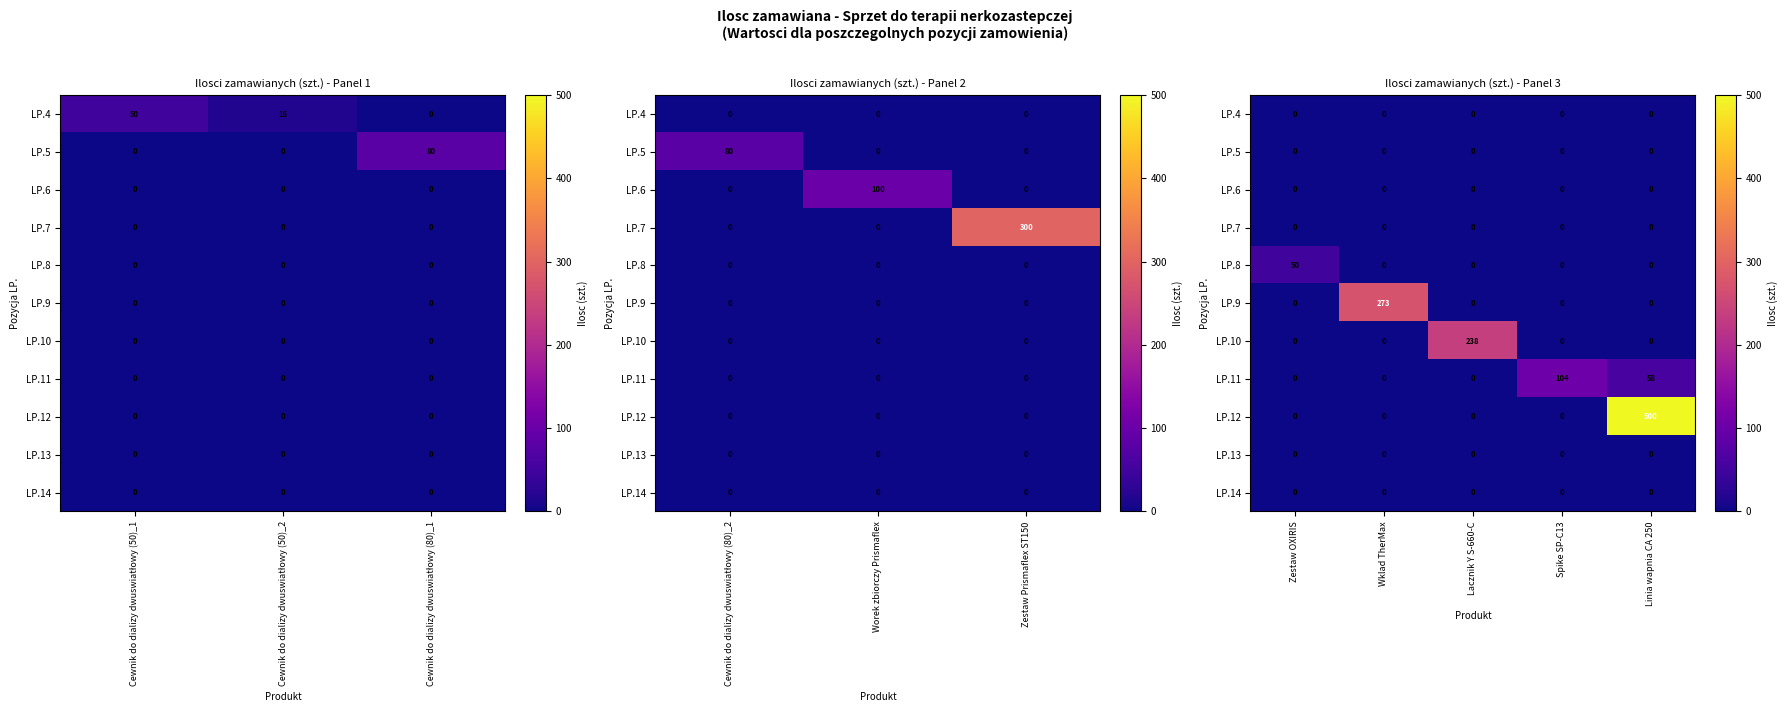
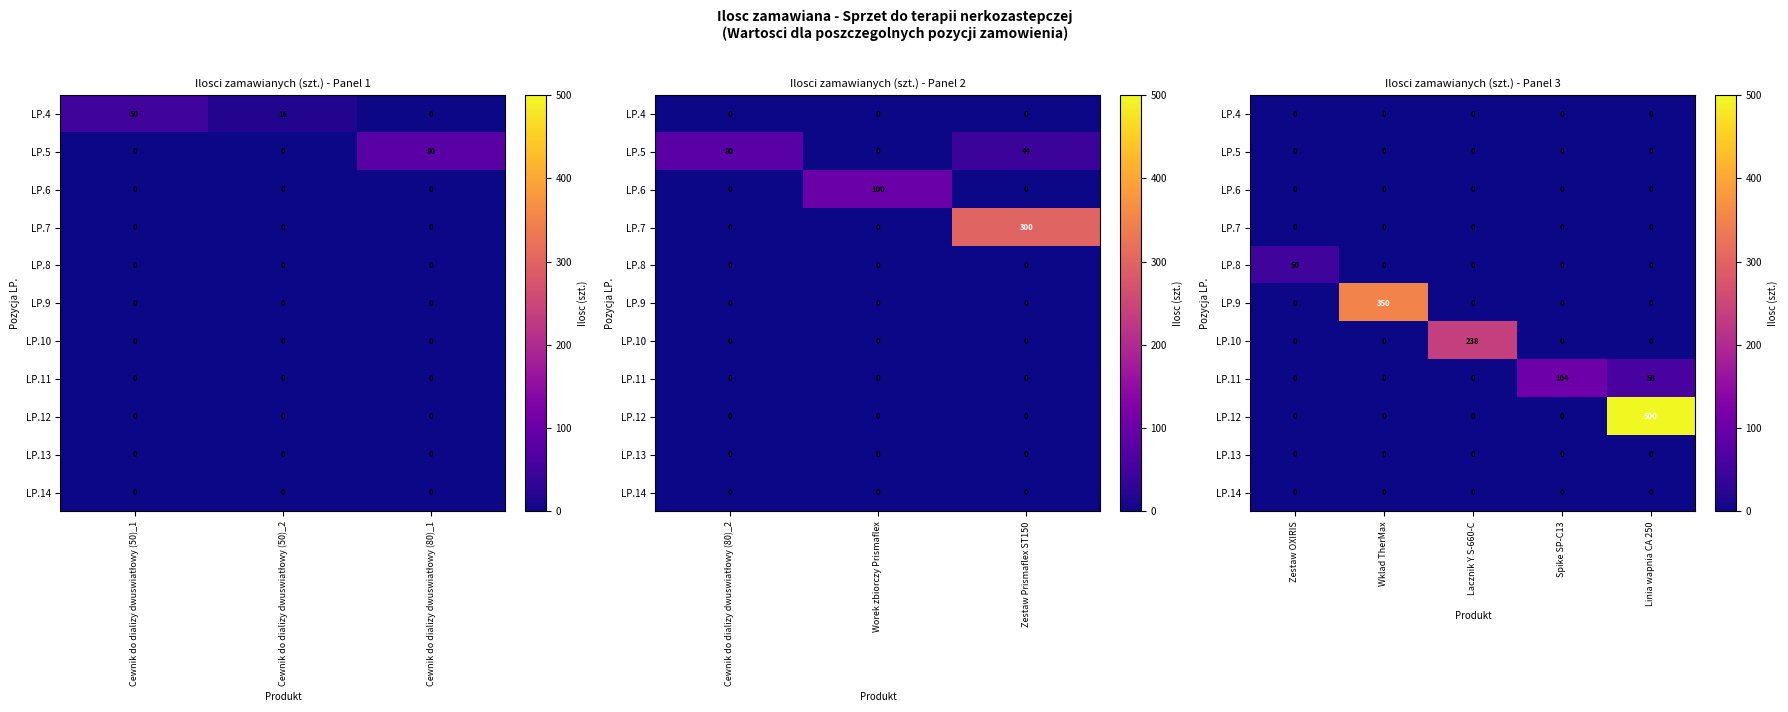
  {
    "Ilosci zamawianych (szt.) - Panel 1": {
      "LP.4": {
        "Cewnik do dializy dwuswiatłowy (50)_1": 50,
        "Cewnik do dializy dwuswiatłowy (50)_2": 16,
        "Cewnik do dializy dwuswiatłowy (80)_1": 0
      },
      "LP.5": {
        "Cewnik do dializy dwuswiatłowy (50)_1": 0,
        "Cewnik do dializy dwuswiatłowy (50)_2": 0,
        "Cewnik do dializy dwuswiatłowy (80)_1": 80
      },
      "LP.6": {
        "Cewnik do dializy dwuswiatłowy (50)_1": 0,
        "Cewnik do dializy dwuswiatłowy (50)_2": 0,
        "Cewnik do dializy dwuswiatłowy (80)_1": 0
      },
      "LP.7": {
        "Cewnik do dializy dwuswiatłowy (50)_1": 0,
        "Cewnik do dializy dwuswiatłowy (50)_2": 0,
        "Cewnik do dializy dwuswiatłowy (80)_1": 0
      },
      "LP.8": {
        "Cewnik do dializy dwuswiatłowy (50)_1": 0,
        "Cewnik do dializy dwuswiatłowy (50)_2": 0,
        "Cewnik do dializy dwuswiatłowy (80)_1": 0
      },
      "LP.9": {
        "Cewnik do dializy dwuswiatłowy (50)_1": 0,
        "Cewnik do dializy dwuswiatłowy (50)_2": 0,
        "Cewnik do dializy dwuswiatłowy (80)_1": 0
      },
      "LP.10": {
        "Cewnik do dializy dwuswiatłowy (50)_1": 0,
        "Cewnik do dializy dwuswiatłowy (50)_2": 0,
        "Cewnik do dializy dwuswiatłowy (80)_1": 0
      },
      "LP.11": {
        "Cewnik do dializy dwuswiatłowy (50)_1": 0,
        "Cewnik do dializy dwuswiatłowy (50)_2": 0,
        "Cewnik do dializy dwuswiatłowy (80)_1": 0
      },
      "LP.12": {
        "Cewnik do dializy dwuswiatłowy (50)_1": 0,
        "Cewnik do dializy dwuswiatłowy (50)_2": 0,
        "Cewnik do dializy dwuswiatłowy (80)_1": 0
      },
      "LP.13": {
        "Cewnik do dializy dwuswiatłowy (50)_1": 0,
        "Cewnik do dializy dwuswiatłowy (50)_2": 0,
        "Cewnik do dializy dwuswiatłowy (80)_1": 0
      },
      "LP.14": {
        "Cewnik do dializy dwuswiatłowy (50)_1": 0,
        "Cewnik do dializy dwuswiatłowy (50)_2": 0,
        "Cewnik do dializy dwuswiatłowy (80)_1": 0
      }
    },
    "Ilosci zamawianych (szt.) - Panel 2": {
      "LP.4": {
        "Cewnik do dializy dwuswiatłowy (80)_2": 0,
        "Worek zbiorczy Prismaflex": 0,
        "Zestaw Prismaflex ST150": 0
      },
      "LP.5": {
        "Cewnik do dializy dwuswiatłowy (80)_2": 80,
        "Worek zbiorczy Prismaflex": 0,
-       "Zestaw Prismaflex ST150": 0
+       "Zestaw Prismaflex ST150": 44
      },
      "LP.6": {
        "Cewnik do dializy dwuswiatłowy (80)_2": 0,
        "Worek zbiorczy Prismaflex": 100,
        "Zestaw Prismaflex ST150": 0
      },
      "LP.7": {
        "Cewnik do dializy dwuswiatłowy (80)_2": 0,
        "Worek zbiorczy Prismaflex": 0,
        "Zestaw Prismaflex ST150": 300
      },
      "LP.8": {
        "Cewnik do dializy dwuswiatłowy (80)_2": 0,
        "Worek zbiorczy Prismaflex": 0,
        "Zestaw Prismaflex ST150": 0
      },
      "LP.9": {
        "Cewnik do dializy dwuswiatłowy (80)_2": 0,
        "Worek zbiorczy Prismaflex": 0,
        "Zestaw Prismaflex ST150": 0
      },
      "LP.10": {
        "Cewnik do dializy dwuswiatłowy (80)_2": 0,
        "Worek zbiorczy Prismaflex": 0,
        "Zestaw Prismaflex ST150": 0
      },
      "LP.11": {
        "Cewnik do dializy dwuswiatłowy (80)_2": 0,
        "Worek zbiorczy Prismaflex": 0,
        "Zestaw Prismaflex ST150": 0
      },
      "LP.12": {
        "Cewnik do dializy dwuswiatłowy (80)_2": 0,
        "Worek zbiorczy Prismaflex": 0,
        "Zestaw Prismaflex ST150": 0
      },
      "LP.13": {
        "Cewnik do dializy dwuswiatłowy (80)_2": 0,
        "Worek zbiorczy Prismaflex": 0,
        "Zestaw Prismaflex ST150": 0
      },
      "LP.14": {
        "Cewnik do dializy dwuswiatłowy (80)_2": 0,
        "Worek zbiorczy Prismaflex": 0,
        "Zestaw Prismaflex ST150": 0
      }
    },
    "Ilosci zamawianych (szt.) - Panel 3": {
      "LP.4": {
        "Zestaw OXIRIS": 0,
        "Wklad TherMax": 0,
        "Lacznik Y S-660-C": 0,
        "Spike SP-C13": 0,
        "Linia wapnia CA 250": 0
      },
      "LP.5": {
        "Zestaw OXIRIS": 0,
        "Wklad TherMax": 0,
        "Lacznik Y S-660-C": 0,
        "Spike SP-C13": 0,
        "Linia wapnia CA 250": 0
      },
      "LP.6": {
        "Zestaw OXIRIS": 0,
        "Wklad TherMax": 0,
        "Lacznik Y S-660-C": 0,
        "Spike SP-C13": 0,
        "Linia wapnia CA 250": 0
      },
      "LP.7": {
        "Zestaw OXIRIS": 0,
        "Wklad TherMax": 0,
        "Lacznik Y S-660-C": 0,
        "Spike SP-C13": 0,
        "Linia wapnia CA 250": 0
      },
      "LP.8": {
        "Zestaw OXIRIS": 50,
        "Wklad TherMax": 0,
        "Lacznik Y S-660-C": 0,
        "Spike SP-C13": 0,
        "Linia wapnia CA 250": 0
      },
      "LP.9": {
        "Zestaw OXIRIS": 0,
-       "Wklad TherMax": 273,
+       "Wklad TherMax": 350,
        "Lacznik Y S-660-C": 0,
        "Spike SP-C13": 0,
        "Linia wapnia CA 250": 0
      },
      "LP.10": {
        "Zestaw OXIRIS": 0,
        "Wklad TherMax": 0,
        "Lacznik Y S-660-C": 238,
        "Spike SP-C13": 0,
        "Linia wapnia CA 250": 0
      },
      "LP.11": {
        "Zestaw OXIRIS": 0,
        "Wklad TherMax": 0,
        "Lacznik Y S-660-C": 0,
        "Spike SP-C13": 104,
        "Linia wapnia CA 250": 58
      },
      "LP.12": {
        "Zestaw OXIRIS": 0,
        "Wklad TherMax": 0,
        "Lacznik Y S-660-C": 0,
        "Spike SP-C13": 0,
        "Linia wapnia CA 250": 500
      },
      "LP.13": {
        "Zestaw OXIRIS": 0,
        "Wklad TherMax": 0,
        "Lacznik Y S-660-C": 0,
        "Spike SP-C13": 0,
        "Linia wapnia CA 250": 0
      },
      "LP.14": {
        "Zestaw OXIRIS": 0,
        "Wklad TherMax": 0,
        "Lacznik Y S-660-C": 0,
        "Spike SP-C13": 0,
        "Linia wapnia CA 250": 0
      }
    }
  }
